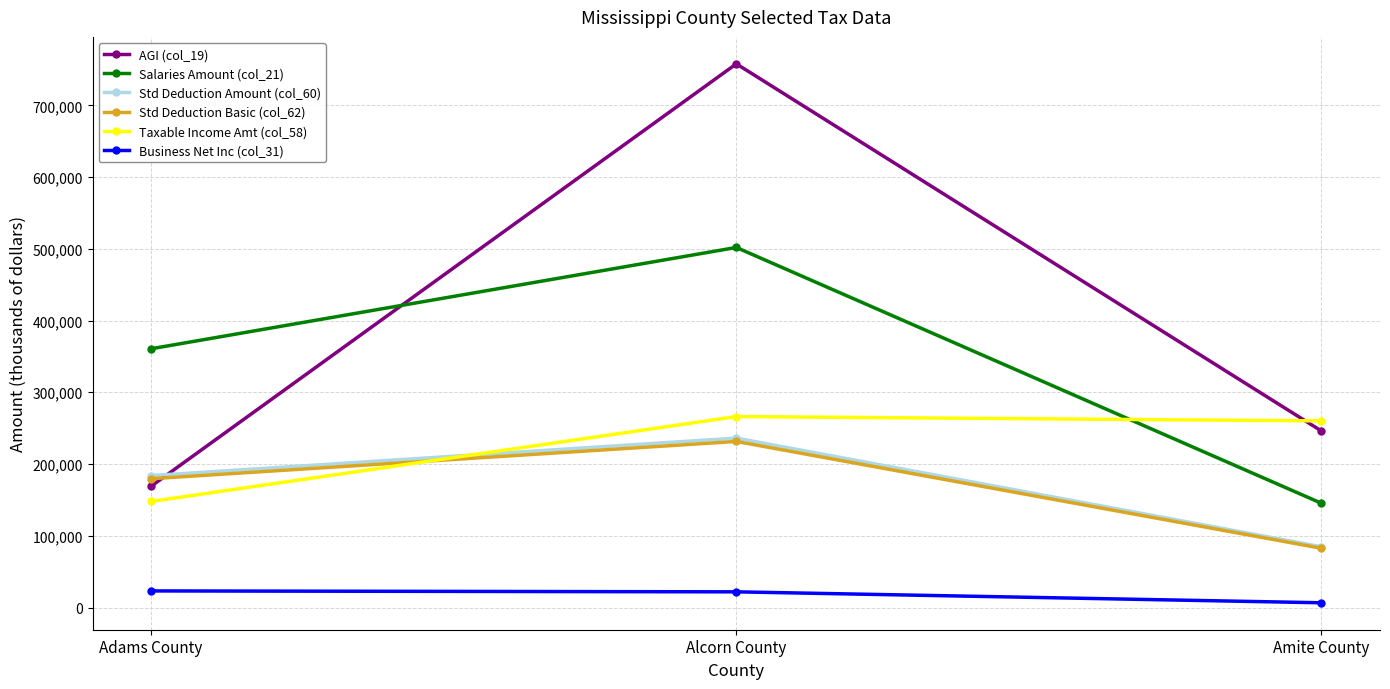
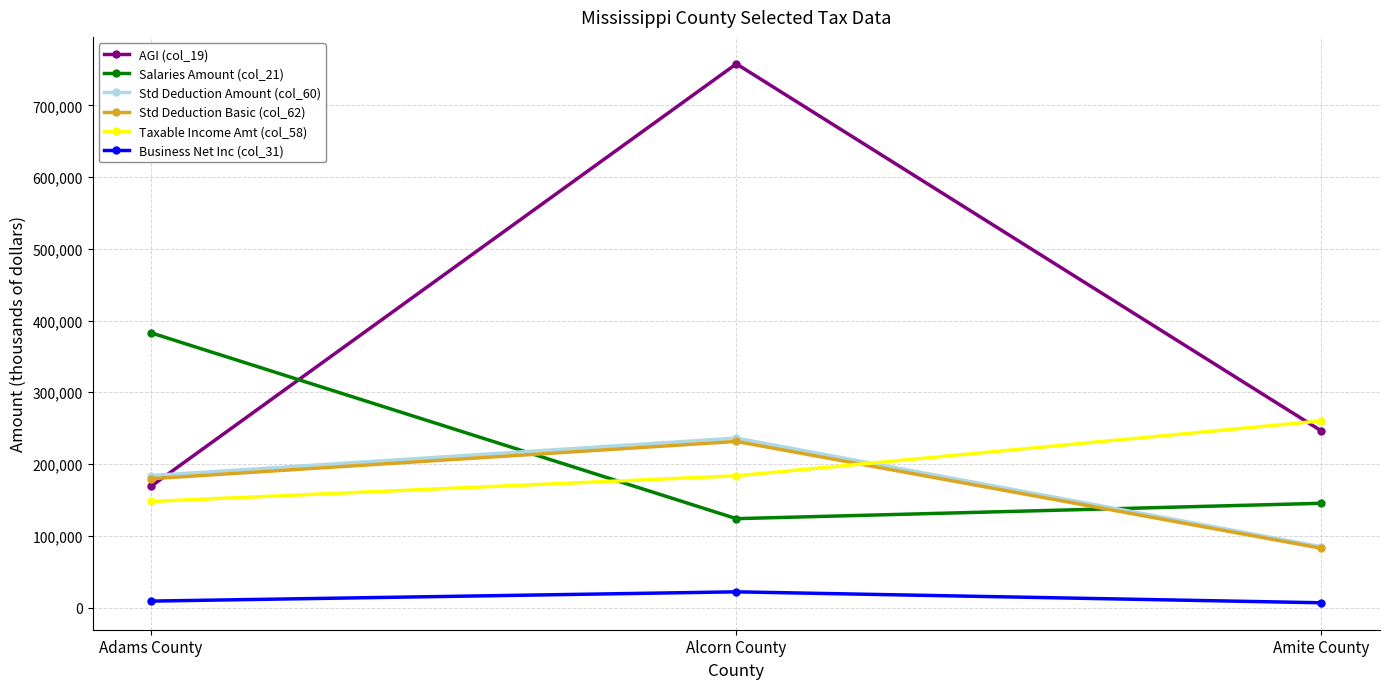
  {
    "AGI (col_19)": {
      "Adams County": "170,000",
      "Alcorn County": "760,000",
      "Amite County": "250,000"
    },
    "Salaries Amount (col_21)": {
-     "Adams County": "360,000",
-     "Alcorn County": "500,000",
+     "Adams County": "380,000",
+     "Alcorn County": "120,000",
      "Amite County": "150,000"
    },
    "Std Deduction Amount (col_60)": {
      "Adams County": "180,000",
      "Alcorn County": "240,000"
    },
    "Std Deduction Basic (col_62)": {
      "Adams County": "180,000",
      "Alcorn County": "230,000"
    },
    "Taxable Income Amt (col_58)": {
      "Adams County": "150,000",
-     "Alcorn County": "270,000",
+     "Alcorn County": "180,000",
      "Amite County": "260,000"
    },
    "Business Net Inc (col_31)": {
-     "Adams County": "20,000",
+     "Adams County": "10,000",
      "Alcorn County": "20,000",
      "Amite County": "10,000"
    }
  }
